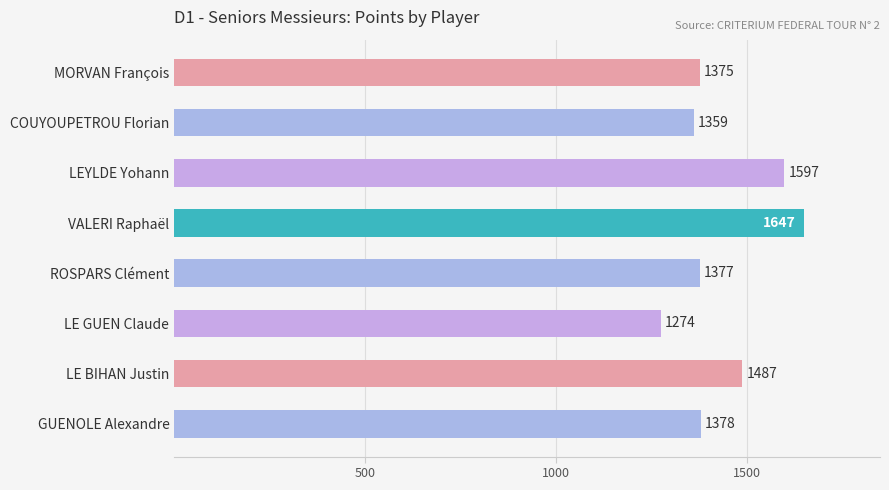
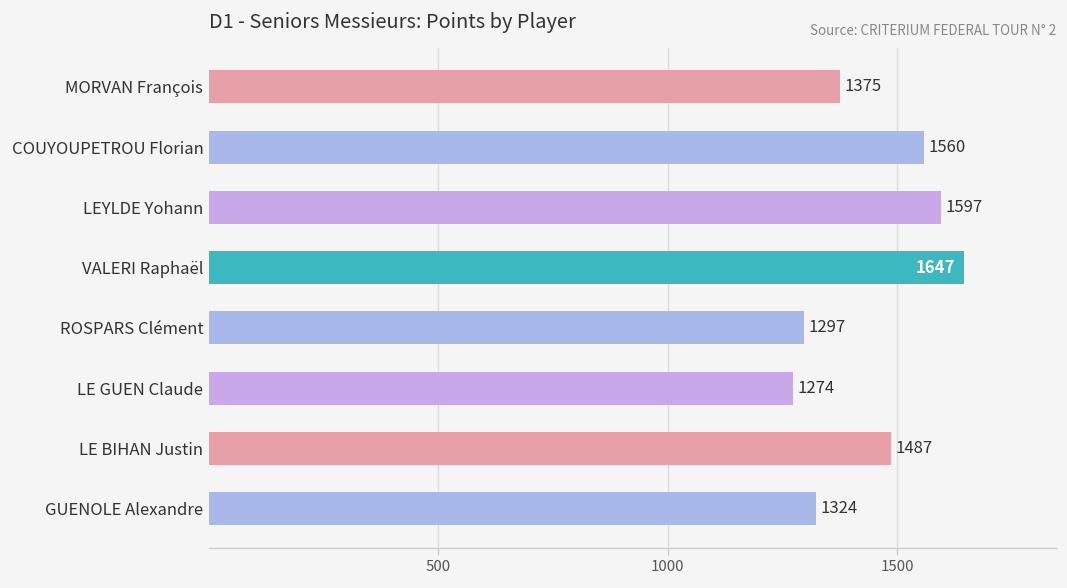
  {
    "MORVAN François": 1375,
-   "COUYOUPETROU Florian": 1359,
+   "COUYOUPETROU Florian": 1560,
    "LEYLDE Yohann": 1597,
    "VALERI Raphaël": 1647,
-   "ROSPARS Clément": 1377,
+   "ROSPARS Clément": 1297,
    "LE GUEN Claude": 1274,
    "LE BIHAN Justin": 1487,
-   "GUENOLE Alexandre": 1378
+   "GUENOLE Alexandre": 1324
  }
